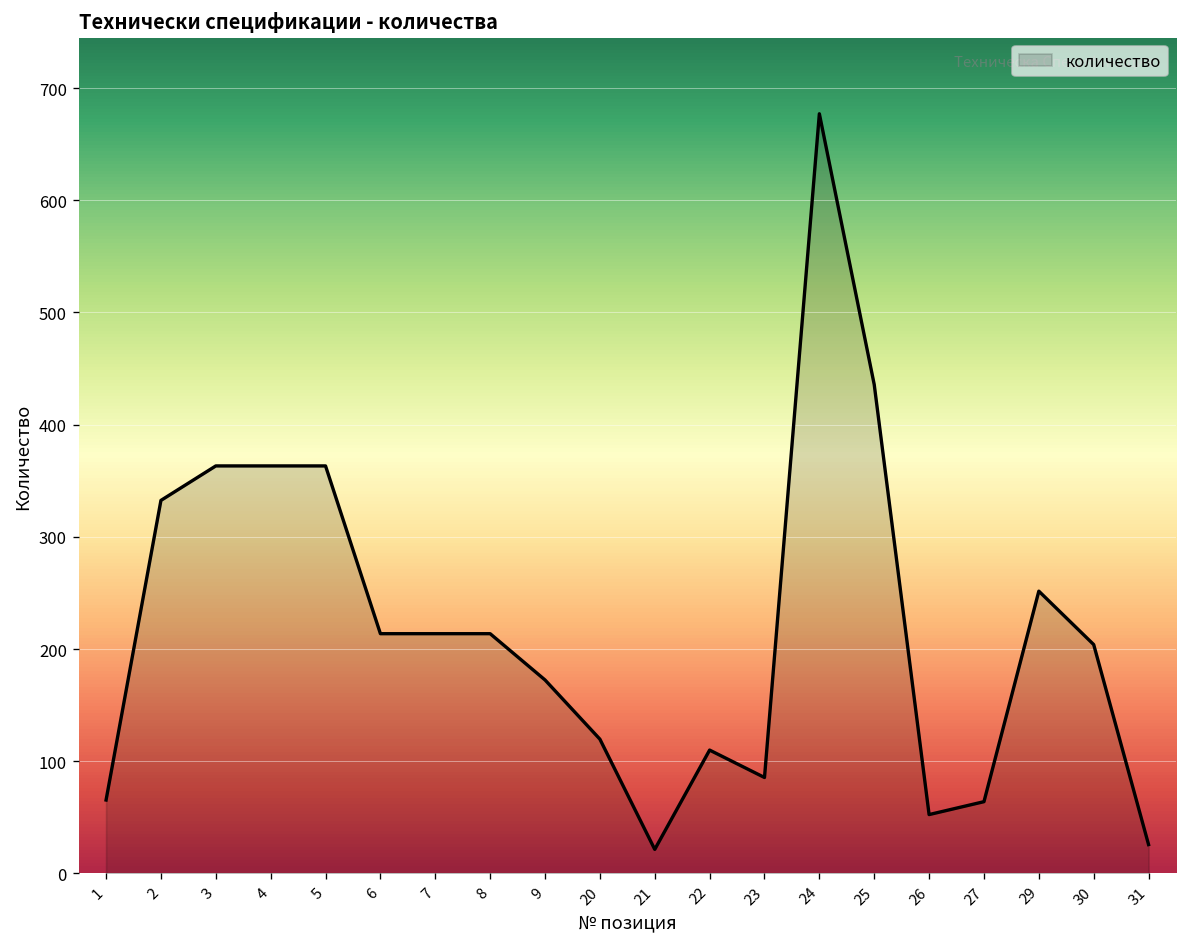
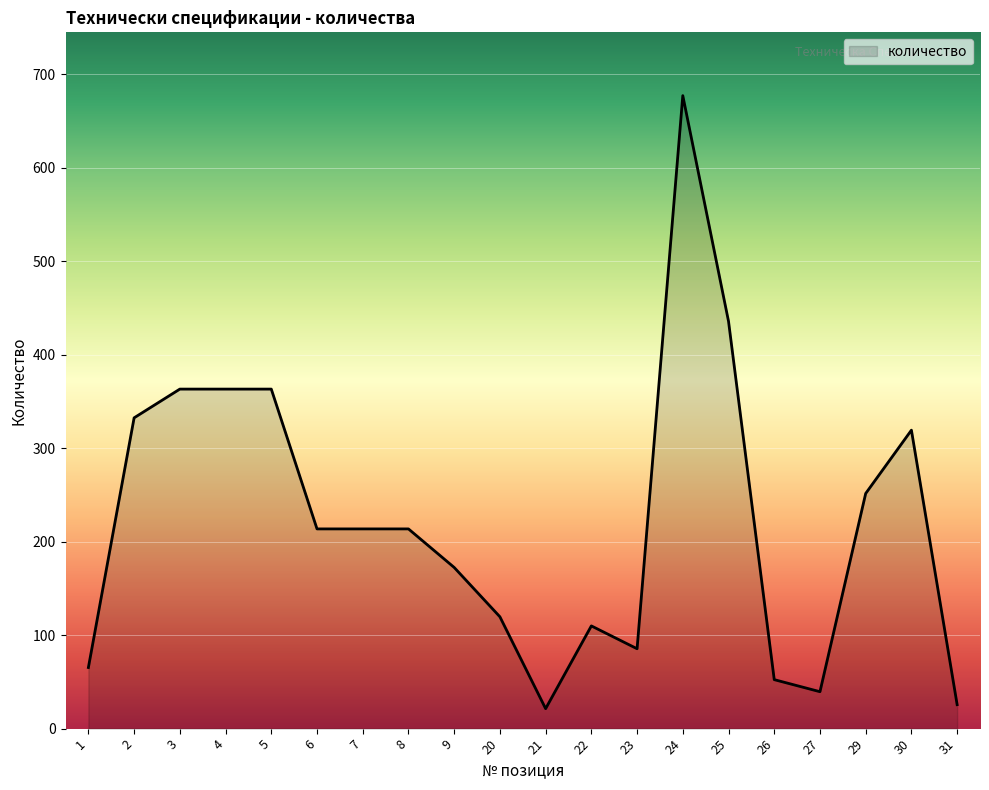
  {
    "1": 70,
    "2": 330,
    "3": 360,
    "4": 360,
    "5": 360,
    "6": 210,
    "7": 210,
    "8": 210,
    "9": 170,
    "20": 120,
    "21": 20,
    "22": 110,
    "23": 90,
    "24": 680,
    "25": 440,
    "26": 50,
-   "27": 60,
+   "27": 40,
    "29": 250,
-   "30": 200,
+   "30": 320,
    "31": 30
  }
